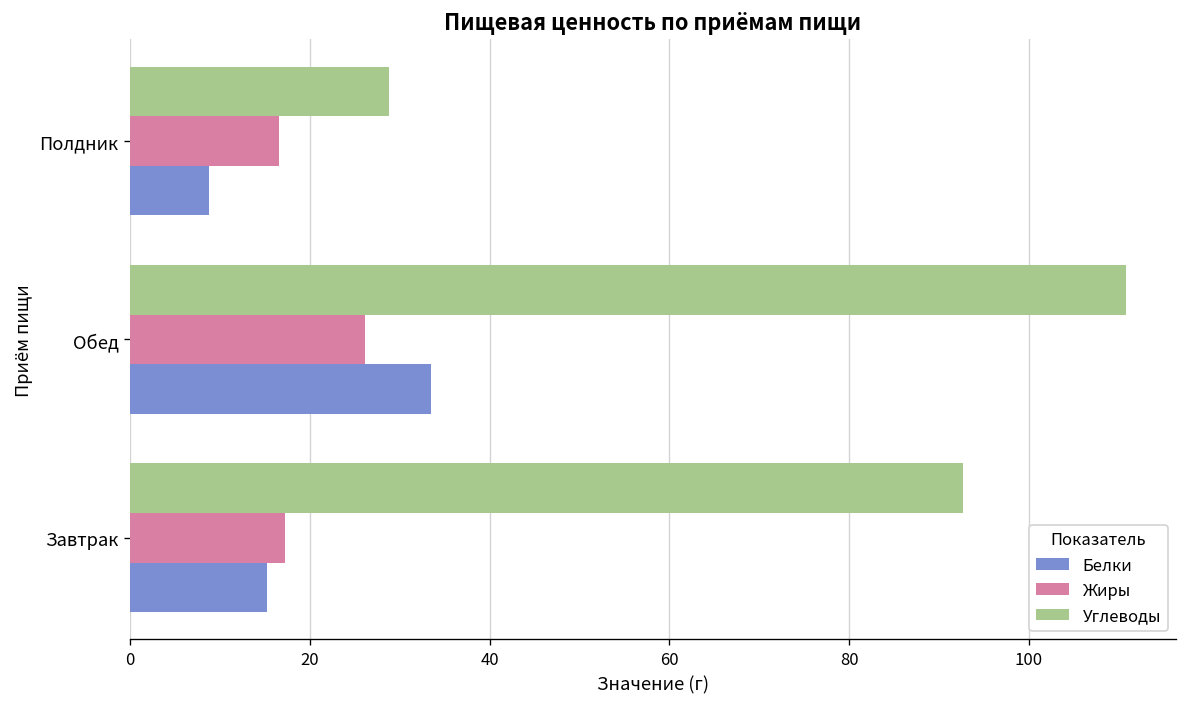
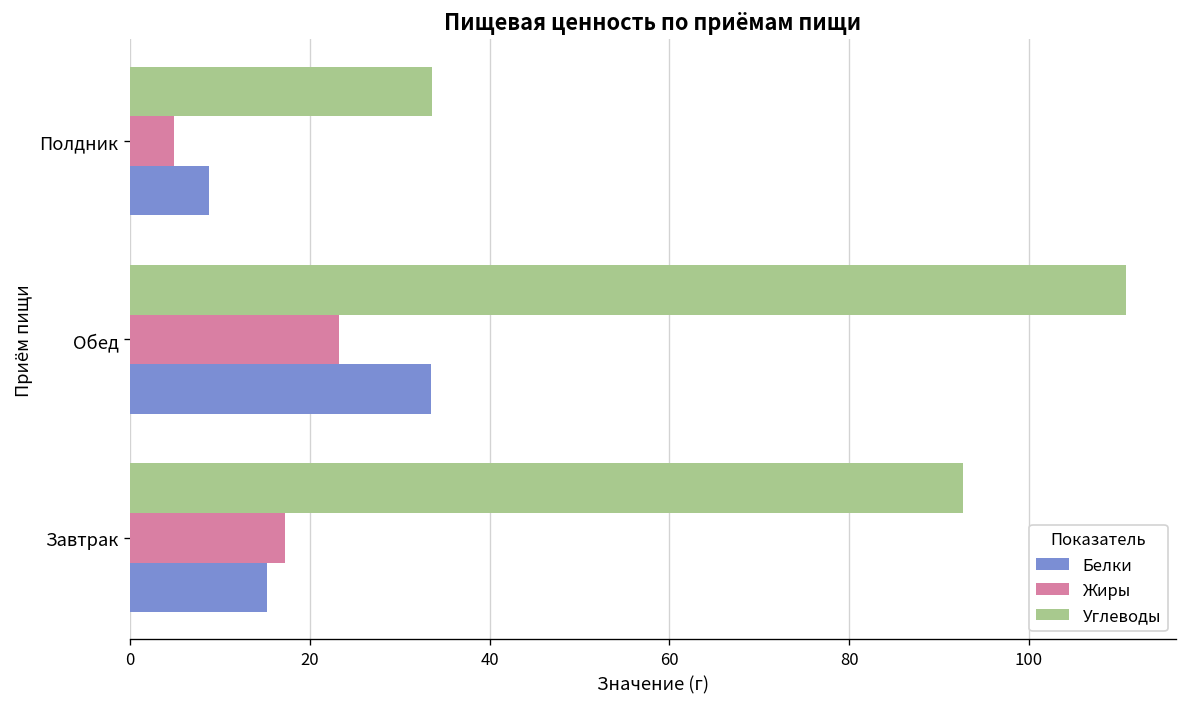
  {
    "Белки": {
      "Полдник": 9,
      "Обед": 34,
      "Завтрак": 15
    },
    "Жиры": {
-     "Полдник": 17,
-     "Обед": 26,
+     "Полдник": 5,
+     "Обед": 23,
      "Завтрак": 17
    },
    "Углеводы": {
-     "Полдник": 29,
+     "Полдник": 34,
      "Обед": 111,
      "Завтрак": 93
    }
  }
